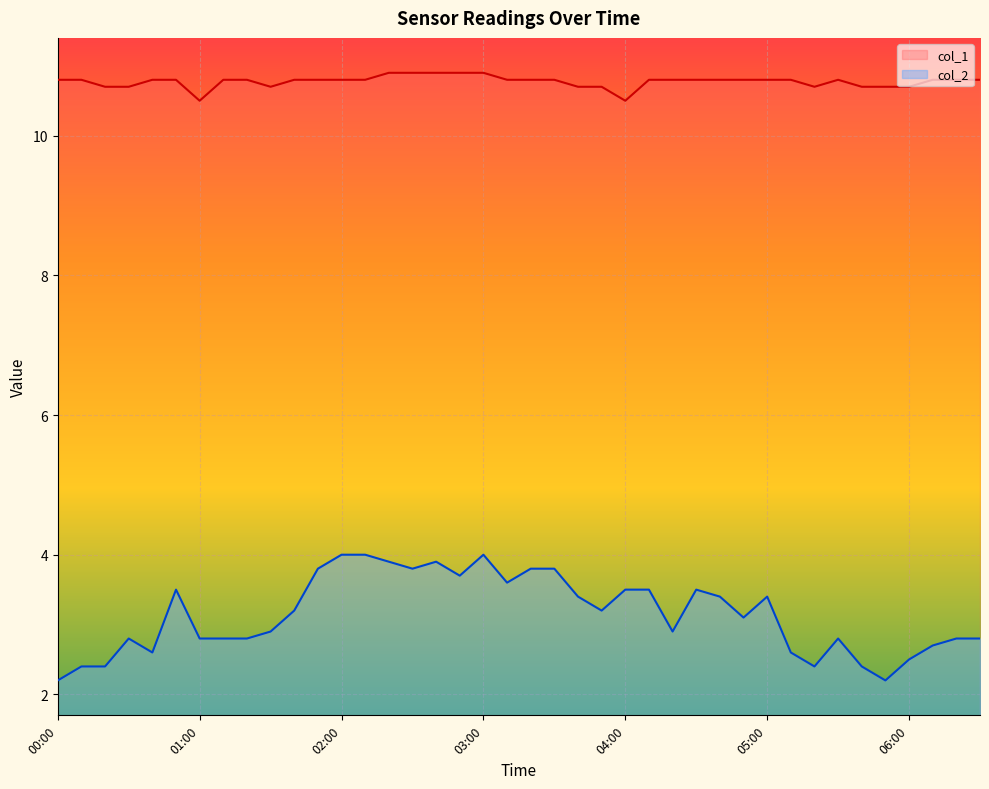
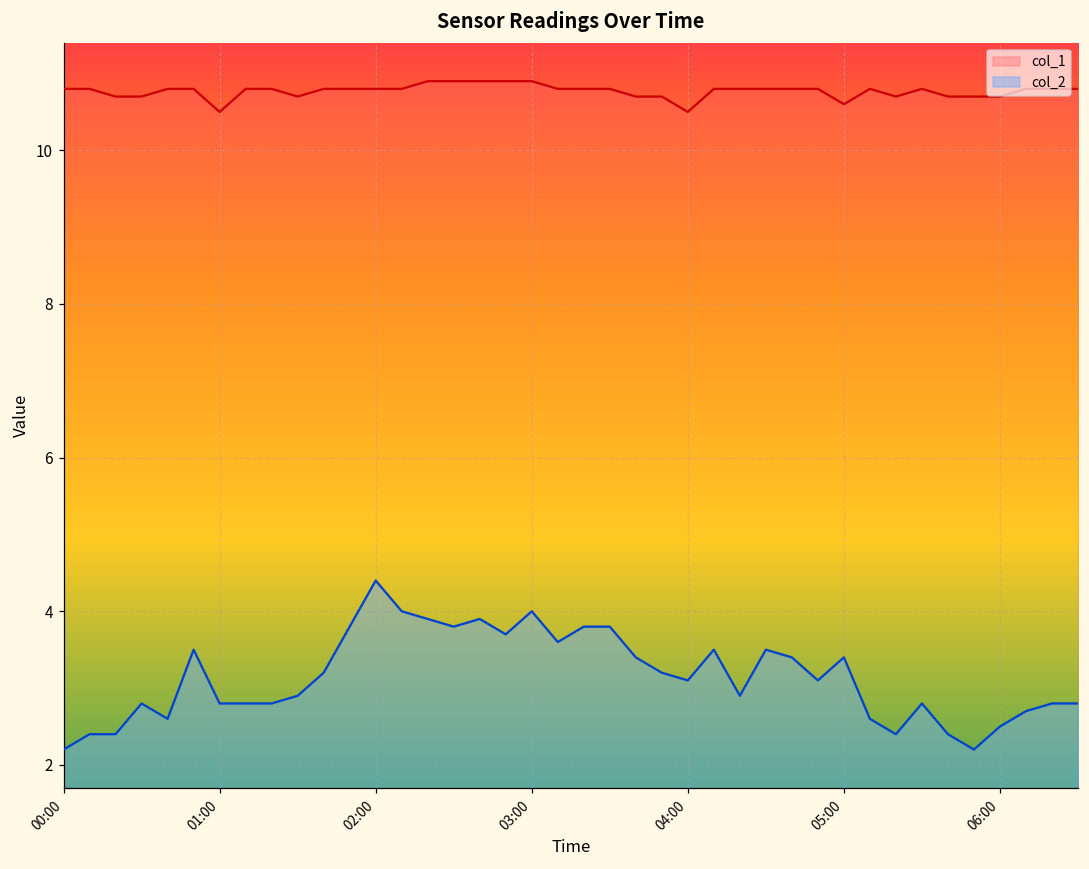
  {
    "col_1": {
      "00:00": 10.8,
      "01:00": 10.5,
      "02:00": 10.8,
      "03:00": 10.9,
      "04:00": 10.5,
-     "05:00": 10.8,
+     "05:00": 10.6,
      "06:00": 10.7
    },
    "col_2": {
      "00:00": 2.2,
      "01:00": 2.8,
-     "02:00": 4.0,
+     "02:00": 4.4,
      "03:00": 4.0,
-     "04:00": 3.5,
+     "04:00": 3.1,
      "05:00": 3.4,
      "06:00": 2.5
    }
  }
